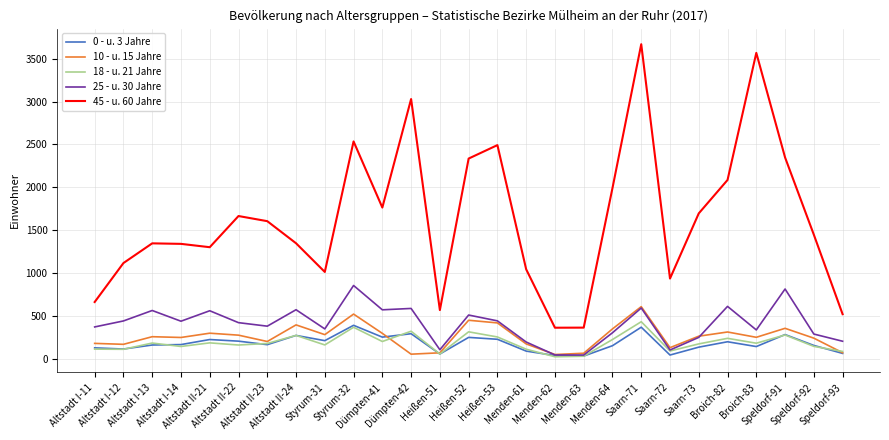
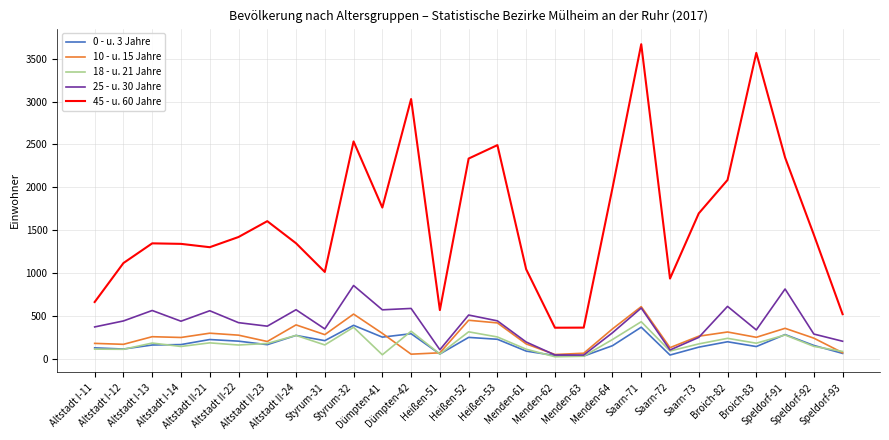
  {
    "0 - u. 3 Jahre": {
      "Altstadt II-21": 200,
      "Altstadt II-22": 200,
      "Styrum-31": 200,
      "Dümpten-41": 300,
      "Heißen-52": 200,
      "Menden-64": 200,
      "Saarn-71": 400,
      "Saarn-72": 0,
      "Saarn-73": 100,
      "Broich-82": 200,
      "Broich-83": 100
    },
    "10 - u. 15 Jahre": {
      "Altstadt I-11": 200,
      "Altstadt I-12": 200,
      "Altstadt I-13": 300,
      "Altstadt I-14": 200,
      "Altstadt II-21": 300,
      "Altstadt II-22": 300,
      "Altstadt II-24": 400,
      "Styrum-31": 300,
      "Styrum-32": 500,
      "Dümpten-41": 300,
      "Dümpten-42": 100,
      "Heißen-52": 400,
      "Menden-64": 300,
      "Broich-82": 300,
      "Broich-83": 200,
      "Speldorf-91": 400,
      "Speldorf-92": 200
    },
    "18 - u. 21 Jahre": {
      "Altstadt II-21": 200,
      "Altstadt II-22": 200,
      "Styrum-31": 200,
-     "Dümpten-41": 200,
+     "Dümpten-41": 0,
      "Heißen-52": 300,
      "Menden-64": 200,
      "Saarn-71": 400,
      "Saarn-73": 200,
      "Broich-82": 200,
      "Broich-83": 200
    },
    "25 - u. 30 Jahre": {
      "Altstadt I-11": 400,
      "Altstadt I-12": 400,
      "Altstadt I-13": 600,
      "Altstadt I-14": 400,
      "Altstadt II-21": 600,
      "Altstadt II-22": 400,
      "Altstadt II-23": 400,
      "Altstadt II-24": 600,
      "Styrum-31": 300,
      "Styrum-32": 900,
      "Dümpten-41": 600,
      "Dümpten-42": 600,
      "Heißen-51": 100,
      "Heißen-52": 500,
      "Menden-64": 300,
      "Broich-82": 600,
      "Broich-83": 300,
      "Speldorf-91": 800,
      "Speldorf-92": 300,
      "Speldorf-93": 200
    },
    "45 - u. 60 Jahre": {
      "Altstadt I-11": 700,
      "Altstadt I-12": 1100,
      "Altstadt I-13": 1300,
      "Altstadt I-14": 1300,
      "Altstadt II-21": 1300,
-     "Altstadt II-22": 1700,
+     "Altstadt II-22": 1400,
      "Altstadt II-23": 1600,
      "Altstadt II-24": 1300,
      "Styrum-31": 1000,
      "Styrum-32": 2500,
      "Dümpten-41": 1800,
      "Dümpten-42": 3000,
      "Heißen-51": 600,
      "Heißen-52": 2300,
      "Heißen-53": 2500,
      "Menden-61": 1000,
      "Menden-62": 400,
      "Menden-63": 400,
      "Menden-64": 2000,
      "Saarn-71": 3700,
      "Saarn-72": 900,
      "Saarn-73": 1700,
      "Broich-82": 2100,
      "Broich-83": 3600,
      "Speldorf-91": 2300,
      "Speldorf-92": 1400,
      "Speldorf-93": 500
    }
  }
